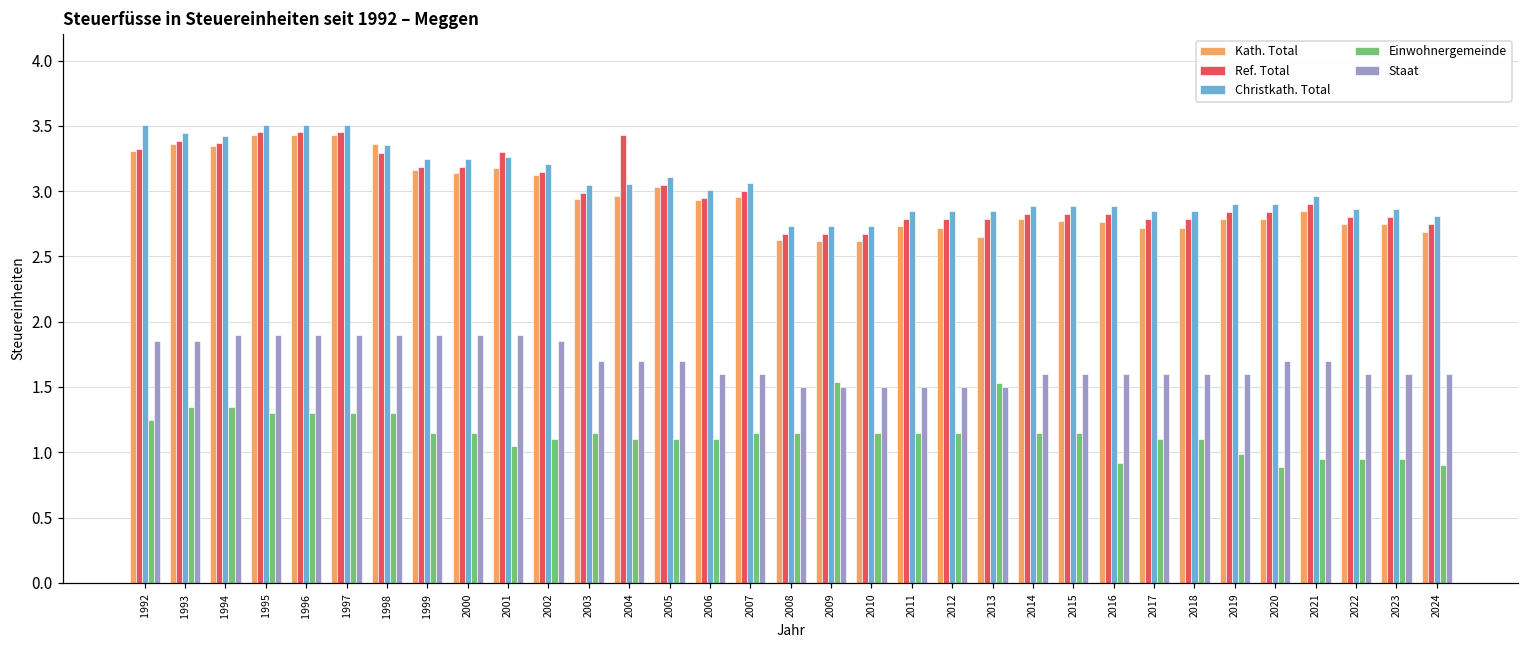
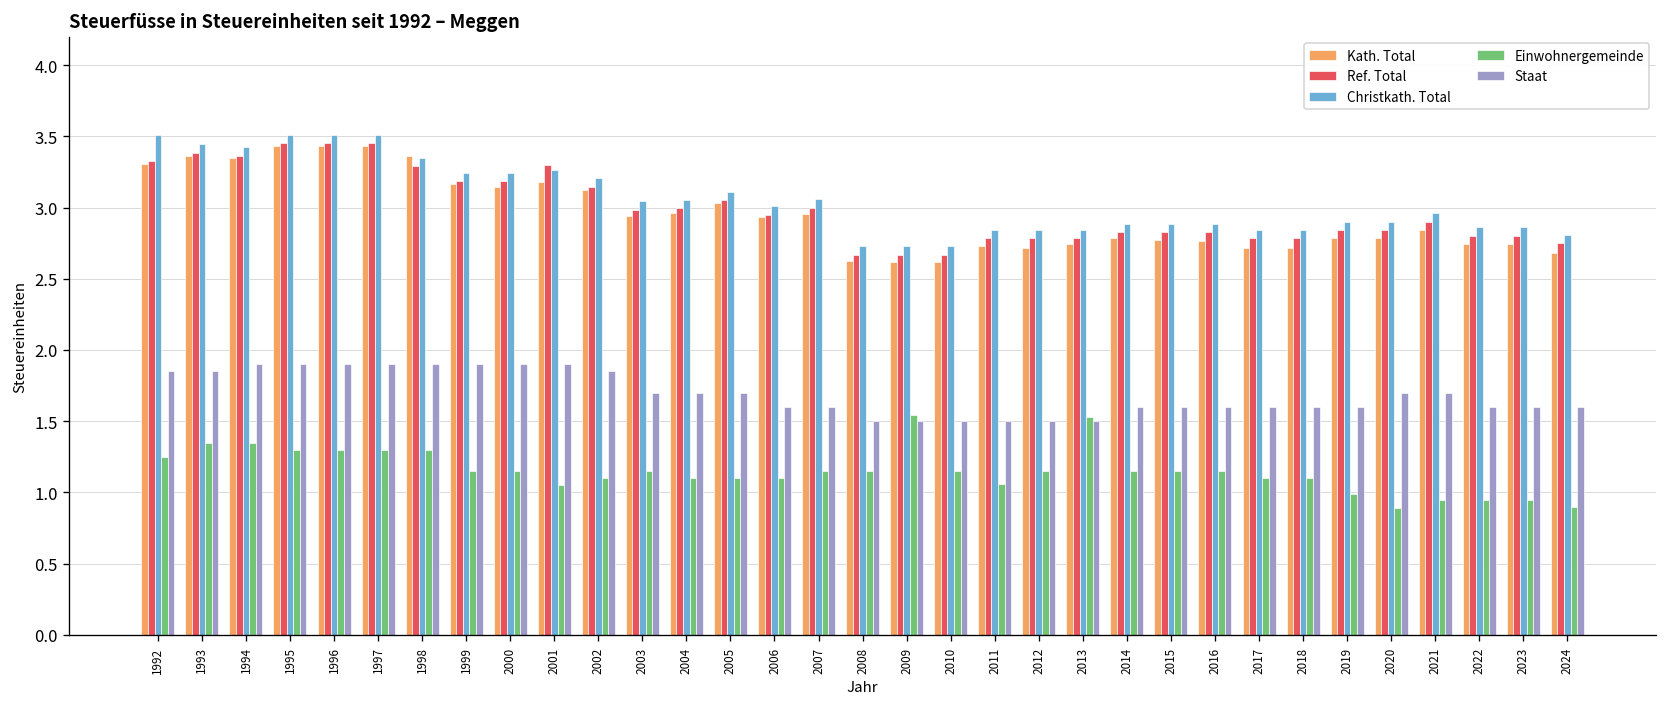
  {
    "Kath. Total": {
      "1992": 3.31,
      "1993": 3.36,
      "1994": 3.35,
      "1995": 3.43,
      "1996": 3.43,
      "1997": 3.43,
      "1998": 3.36,
      "1999": 3.17,
      "2000": 3.14,
      "2001": 3.18,
      "2002": 3.13,
      "2003": 2.94,
      "2004": 2.96,
      "2005": 3.03,
      "2006": 2.93,
      "2007": 2.96,
      "2008": 2.63,
      "2009": 2.62,
      "2010": 2.62,
      "2011": 2.73,
      "2012": 2.72,
-     "2013": 2.65,
+     "2013": 2.74,
      "2014": 2.78,
      "2015": 2.77,
      "2016": 2.76,
      "2017": 2.72,
      "2018": 2.72,
      "2019": 2.79,
      "2020": 2.79,
      "2021": 2.85,
      "2022": 2.75,
      "2023": 2.75,
      "2024": 2.68
    },
    "Ref. Total": {
      "1992": 3.33,
      "1993": 3.38,
      "1994": 3.37,
      "1995": 3.45,
      "1996": 3.45,
      "1997": 3.45,
      "1998": 3.29,
      "1999": 3.19,
      "2000": 3.19,
      "2001": 3.30,
      "2002": 3.15,
      "2003": 2.99,
-     "2004": 3.43,
+     "2004": 3.00,
      "2005": 3.05,
      "2006": 2.95,
      "2007": 3.00,
      "2008": 2.67,
      "2009": 2.67,
      "2010": 2.67,
      "2011": 2.79,
      "2012": 2.79,
      "2013": 2.79,
      "2014": 2.83,
      "2015": 2.83,
      "2016": 2.83,
      "2017": 2.79,
      "2018": 2.79,
      "2019": 2.84,
      "2020": 2.84,
      "2021": 2.90,
      "2022": 2.80,
      "2023": 2.80,
      "2024": 2.75
    },
    "Einwohnergemeinde": {
      "1992": 1.25,
      "1993": 1.35,
      "1994": 1.35,
      "1995": 1.30,
      "1996": 1.30,
      "1997": 1.30,
      "1998": 1.30,
      "1999": 1.15,
      "2000": 1.15,
      "2001": 1.05,
      "2002": 1.10,
      "2003": 1.15,
      "2004": 1.10,
      "2005": 1.10,
      "2006": 1.10,
      "2007": 1.15,
      "2008": 1.15,
      "2009": 1.54,
      "2010": 1.15,
-     "2011": 1.15,
+     "2011": 1.06,
      "2012": 1.15,
      "2013": 1.53,
      "2014": 1.15,
      "2015": 1.15,
-     "2016": 0.92,
+     "2016": 1.15,
      "2017": 1.10,
      "2018": 1.10,
      "2019": 0.99,
      "2020": 0.89,
      "2021": 0.95,
      "2022": 0.95,
      "2023": 0.95,
      "2024": 0.90
    }
  }
